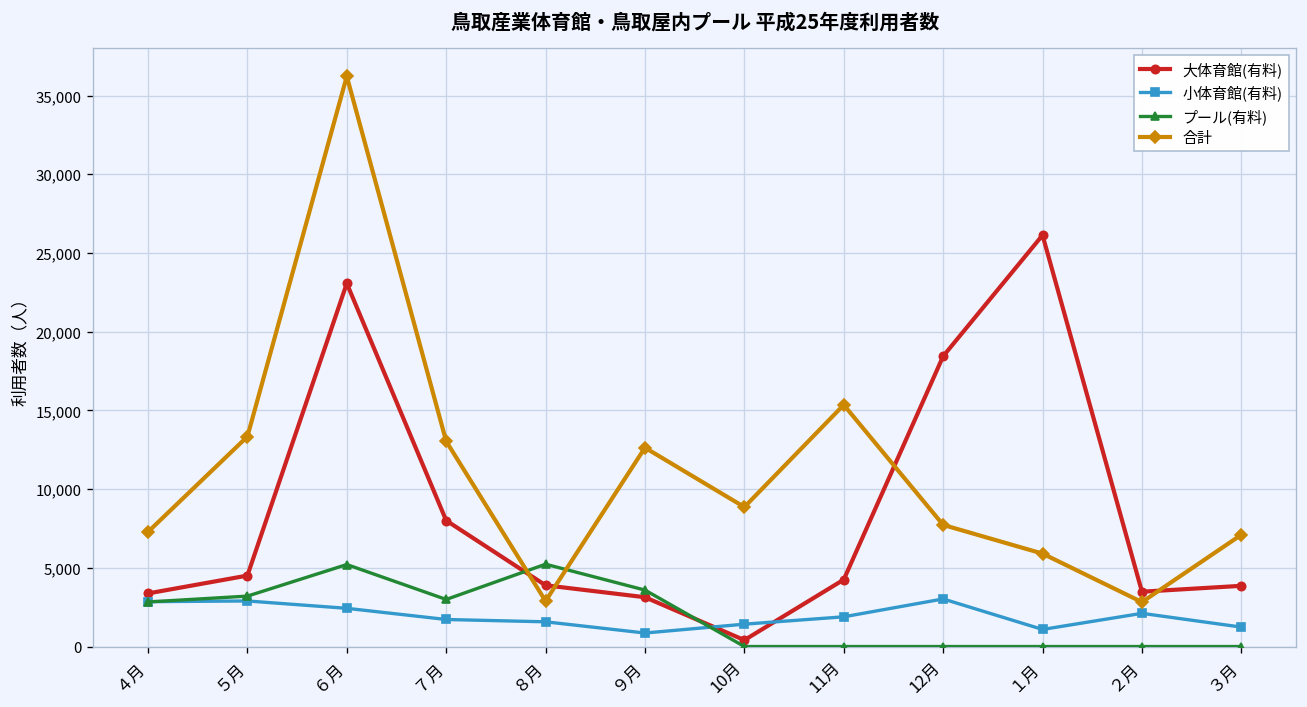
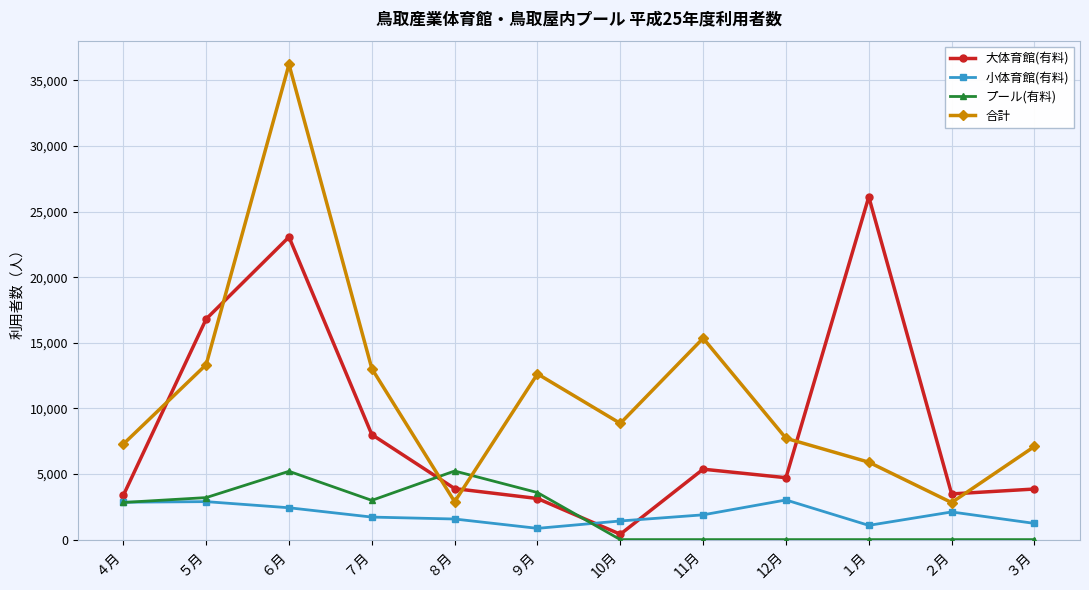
  {
    "大体育館(有料)": {
      "４月": "3,400",
-     "５月": "4,500",
+     "５月": "16,800",
      "６月": "23,100",
      "７月": "8,000",
      "８月": "3,900",
      "９月": "3,100",
      "10月": "400",
-     "11月": "4,200",
-     "12月": "18,400",
+     "11月": "5,400",
+     "12月": "4,700",
      "１月": "26,100",
      "２月": "3,500",
      "３月": "3,900"
    },
    "小体育館(有料)": {
      "５月": "2,900",
      "６月": "2,400",
      "７月": "1,700",
      "８月": "1,600",
      "９月": "900",
      "10月": "1,400",
      "11月": "1,900",
      "12月": "3,000",
      "１月": "1,100",
      "２月": "2,100",
      "３月": "1,200"
    },
    "プール(有料)": {
      "５月": "3,200",
      "６月": "5,200",
      "７月": "3,000",
      "８月": "5,200",
      "９月": "3,600",
      "10月": "0",
      "11月": "0",
      "12月": "0",
      "１月": "0",
      "２月": "0",
      "３月": "0"
    },
    "合計": {
      "４月": "7,300",
      "５月": "13,300",
      "６月": "36,200",
      "７月": "13,000",
      "８月": "2,900",
      "９月": "12,600",
      "10月": "8,900",
      "11月": "15,300",
      "12月": "7,700",
      "１月": "5,900",
      "２月": "2,800",
      "３月": "7,100"
    }
  }
